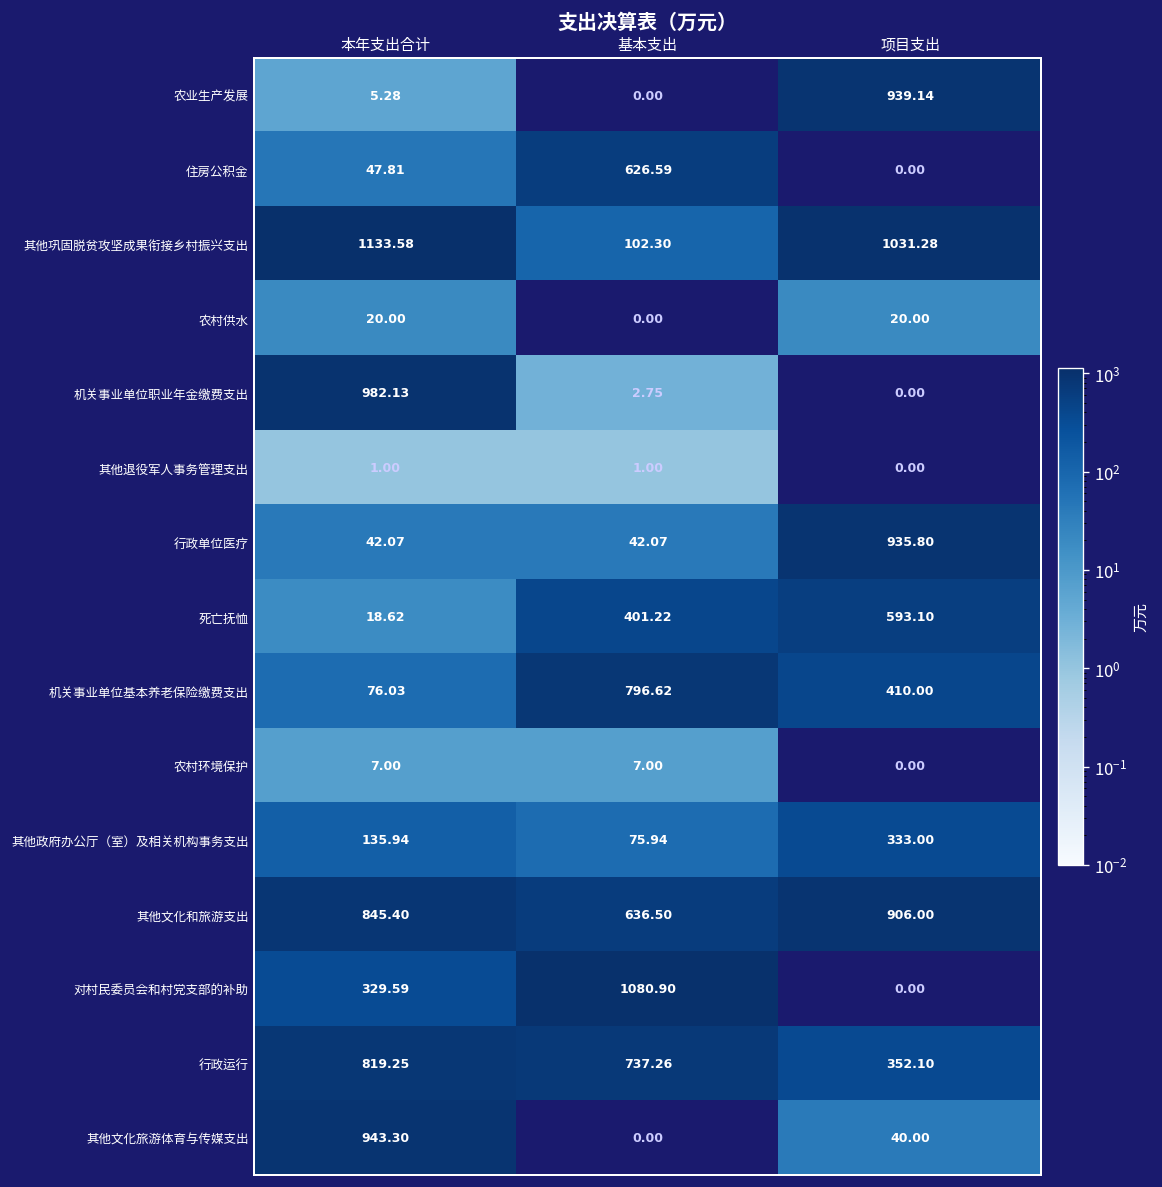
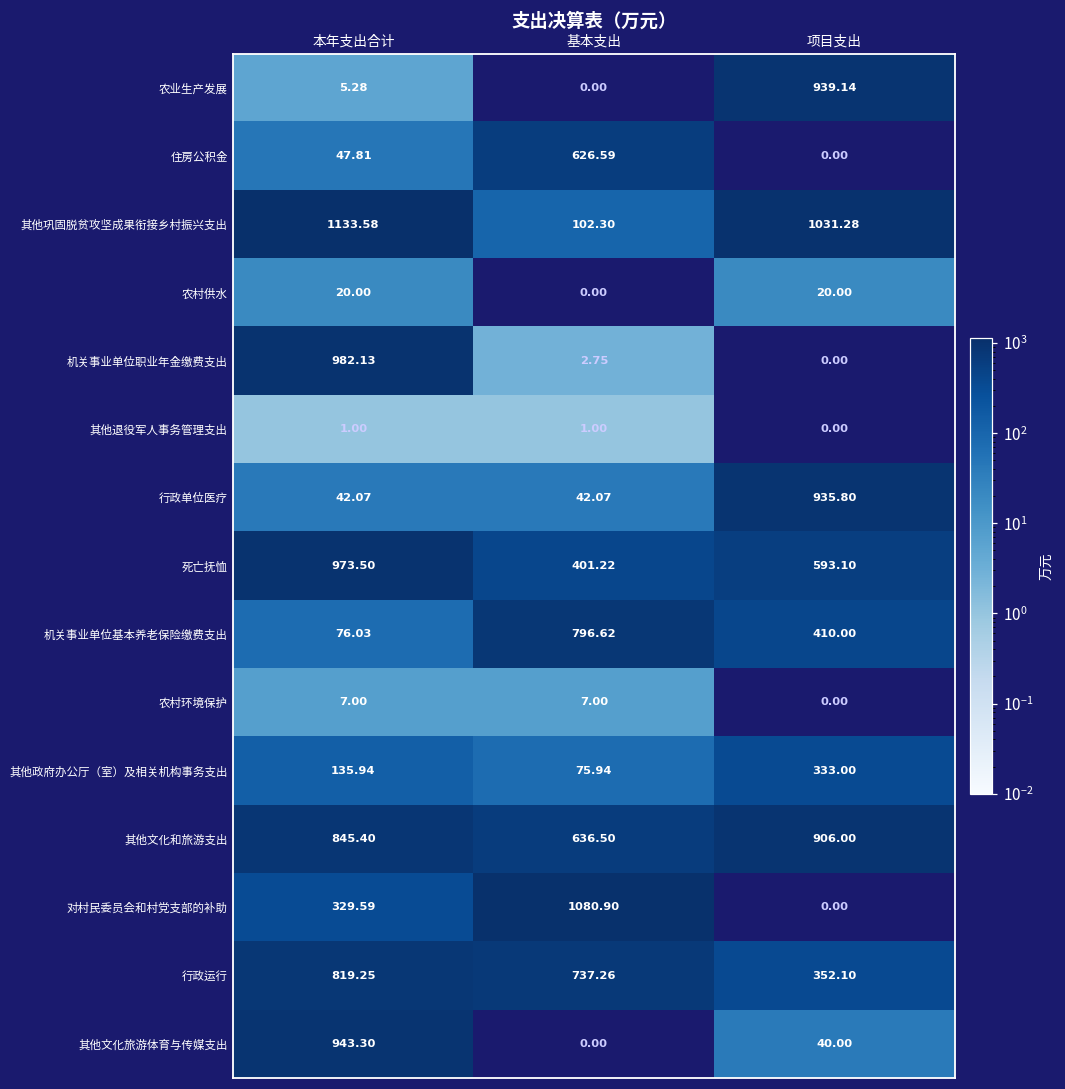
  {
    "农业生产发展": {
      "本年支出合计": 5.28,
      "基本支出": 0.00,
      "项目支出": 939.14
    },
    "住房公积金": {
      "本年支出合计": 47.81,
      "基本支出": 626.59,
      "项目支出": 0.00
    },
    "其他巩固脱贫攻坚成果衔接乡村振兴支出": {
      "本年支出合计": 1133.58,
      "基本支出": 102.30,
      "项目支出": 1031.28
    },
    "农村供水": {
      "本年支出合计": 20.00,
      "基本支出": 0.00,
      "项目支出": 20.00
    },
    "机关事业单位职业年金缴费支出": {
      "本年支出合计": 982.13,
      "基本支出": 2.75,
      "项目支出": 0.00
    },
    "其他退役军人事务管理支出": {
      "本年支出合计": 1.00,
      "基本支出": 1.00,
      "项目支出": 0.00
    },
    "行政单位医疗": {
      "本年支出合计": 42.07,
      "基本支出": 42.07,
      "项目支出": 935.80
    },
    "死亡抚恤": {
-     "本年支出合计": 18.62,
+     "本年支出合计": 973.50,
      "基本支出": 401.22,
      "项目支出": 593.10
    },
    "机关事业单位基本养老保险缴费支出": {
      "本年支出合计": 76.03,
      "基本支出": 796.62,
      "项目支出": 410.00
    },
    "农村环境保护": {
      "本年支出合计": 7.00,
      "基本支出": 7.00,
      "项目支出": 0.00
    },
    "其他政府办公厅（室）及相关机构事务支出": {
      "本年支出合计": 135.94,
      "基本支出": 75.94,
      "项目支出": 333.00
    },
    "其他文化和旅游支出": {
      "本年支出合计": 845.40,
      "基本支出": 636.50,
      "项目支出": 906.00
    },
    "对村民委员会和村党支部的补助": {
      "本年支出合计": 329.59,
      "基本支出": 1080.90,
      "项目支出": 0.00
    },
    "行政运行": {
      "本年支出合计": 819.25,
      "基本支出": 737.26,
      "项目支出": 352.10
    },
    "其他文化旅游体育与传媒支出": {
      "本年支出合计": 943.30,
      "基本支出": 0.00,
      "项目支出": 40.00
    }
  }
